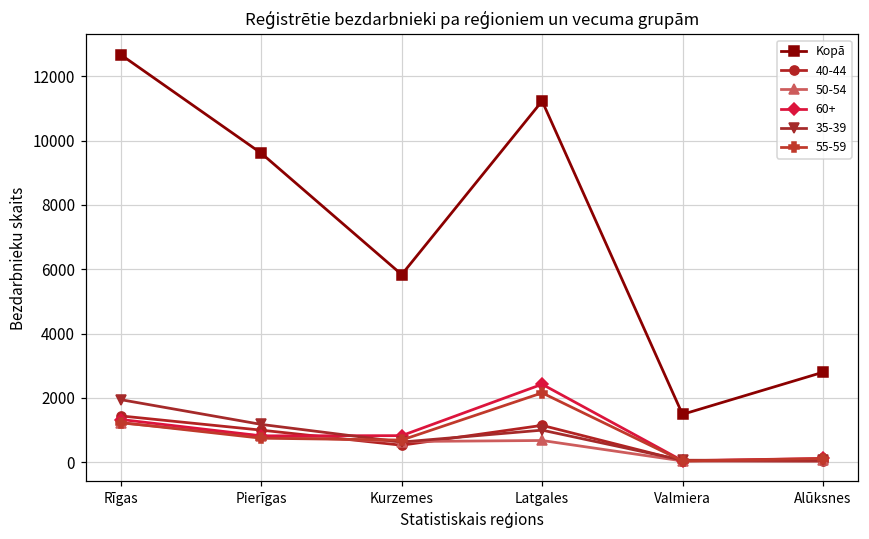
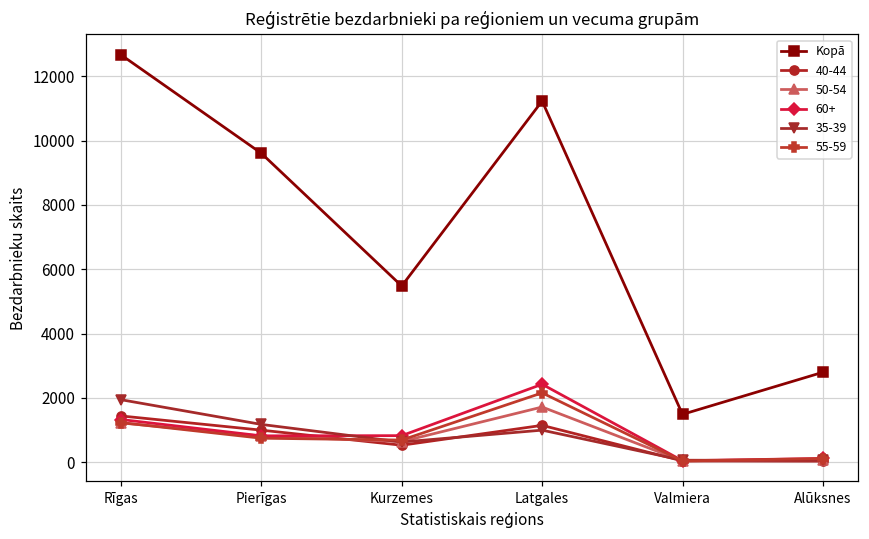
  {
    "Kopā": {
      "Rīgas": 12700,
      "Pierīgas": 9600,
-     "Kurzemes": 5800,
+     "Kurzemes": 5500,
      "Latgales": 11200,
      "Valmiera": 1500,
      "Alūksnes": 2800
    },
    "50-54": {
-     "Latgales": 700
+     "Latgales": 1700
    }
  }
